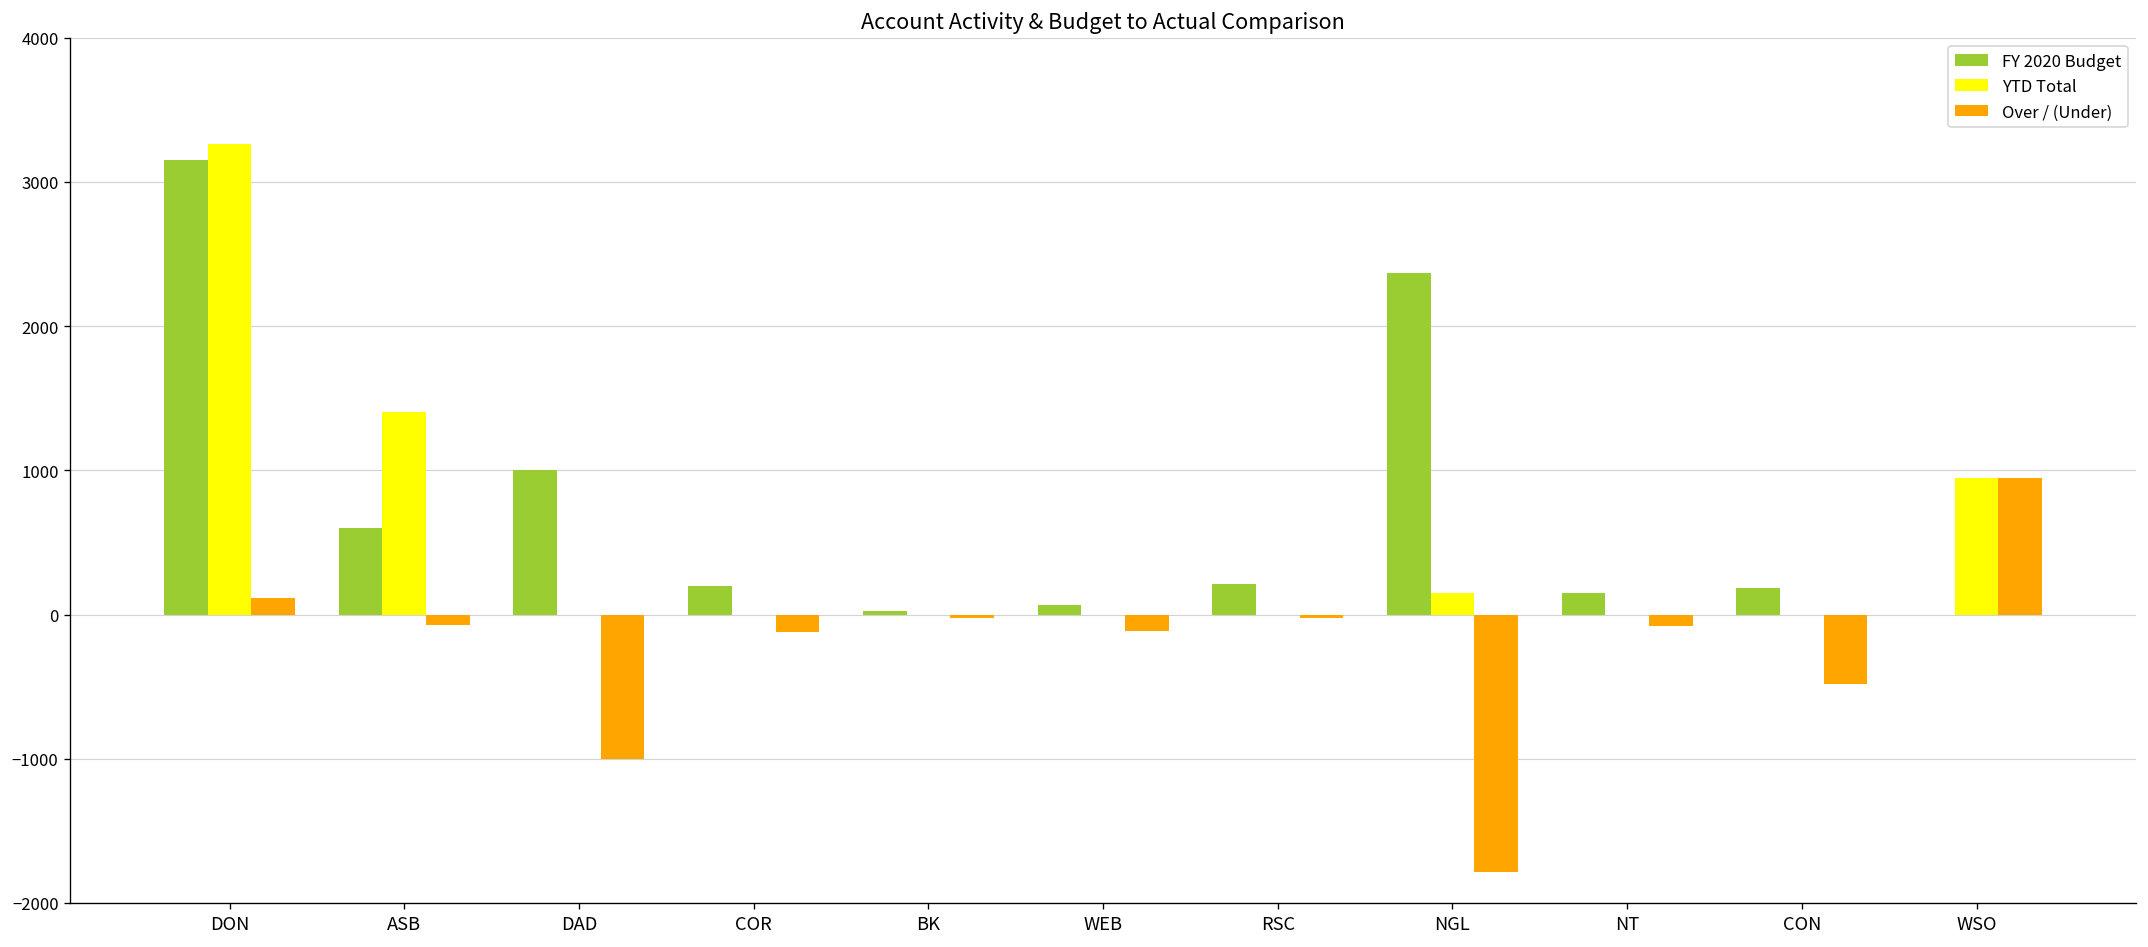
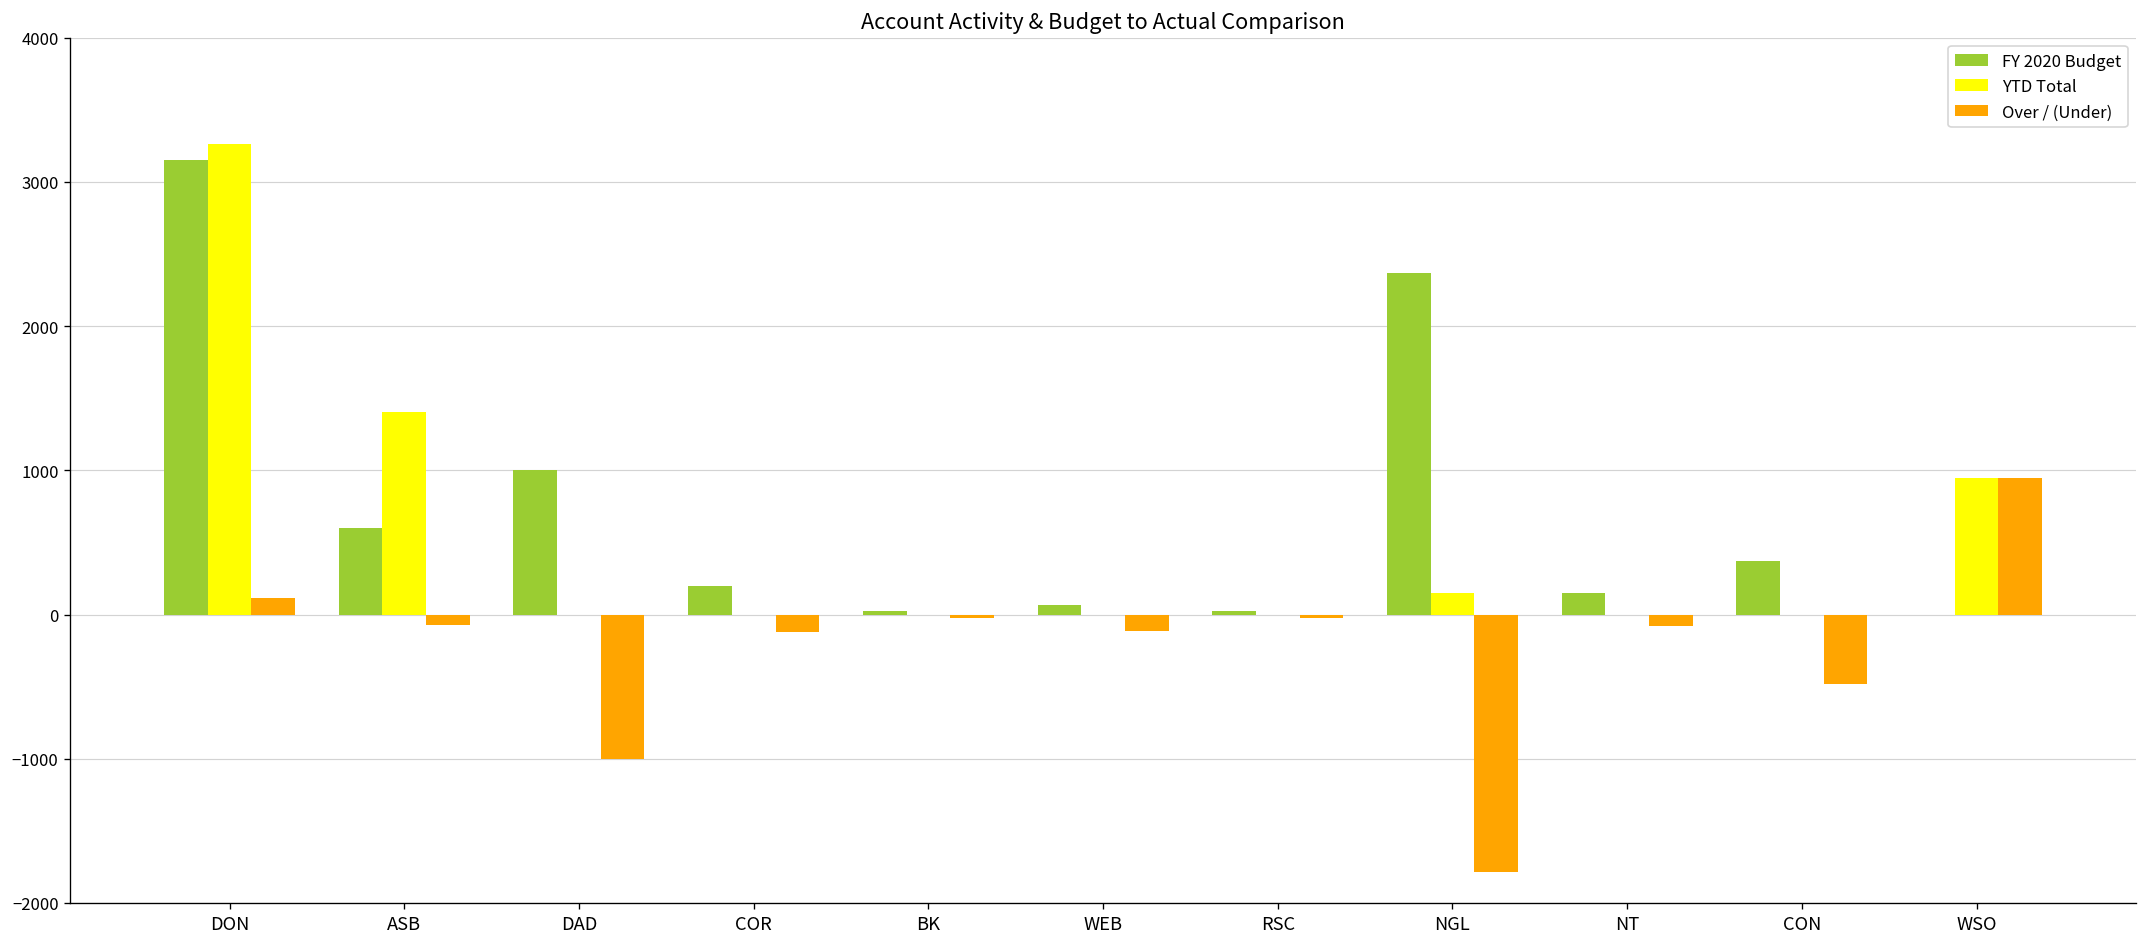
  {
    "FY 2020 Budget": {
      "DON": 3150,
      "ASB": 600,
      "DAD": 1000,
      "COR": 200,
      "BK": 30,
      "WEB": 70,
-     "RSC": 210,
+     "RSC": 30,
      "NGL": 2370,
      "NT": 150,
-     "CON": 180,
+     "CON": 370,
      "WSO": 0
    },
    "YTD Total": {
      "DON": 3270,
      "ASB": 1400,
      "DAD": 0,
      "COR": 0,
      "WEB": 0,
      "RSC": 0,
      "NGL": 150,
      "NT": 0,
      "CON": 0,
      "WSO": 950
    },
    "Over / (Under)": {
      "DON": 120,
      "ASB": -70,
      "DAD": -1000,
      "COR": -120,
      "BK": -30,
      "WEB": -110,
      "RSC": -30,
      "NGL": -1790,
      "NT": -80,
      "CON": -480,
      "WSO": 950
    }
  }
